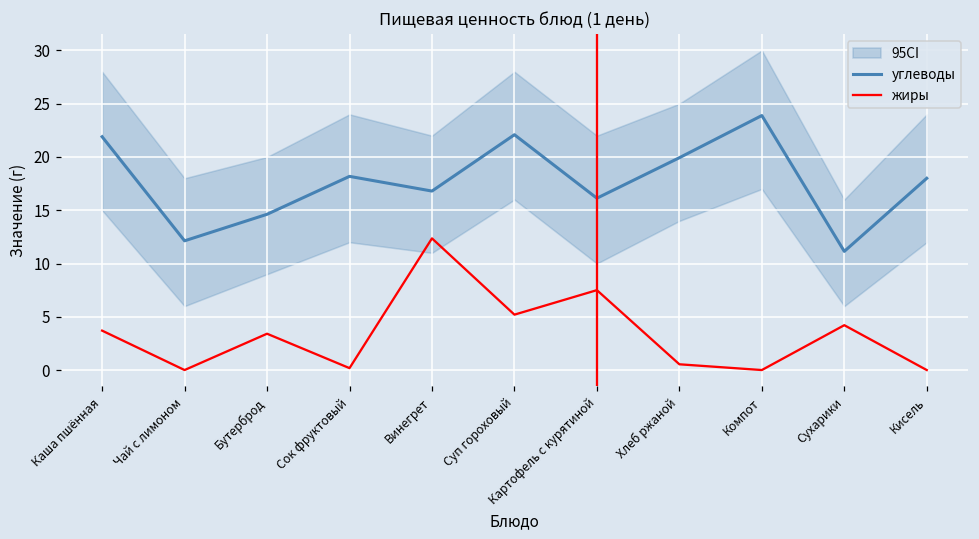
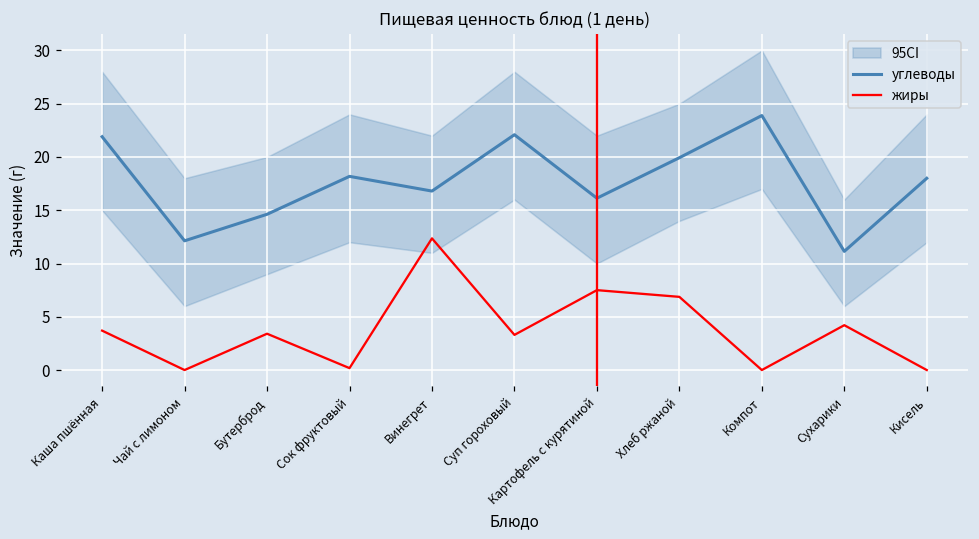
  {
    "жиры": {
      "Каша пшённая": 4,
      "Чай с лимоном": 0,
      "Бутерброд": 3,
      "Сок фруктовый": 0,
      "Винегрет": 12,
-     "Суп гороховый": 5,
+     "Суп гороховый": 3,
      "Картофель с курятиной": 8,
-     "Хлеб ржаной": 1,
+     "Хлеб ржаной": 7,
      "Компот": 0,
      "Сухарики": 4,
      "Кисель": 0
    }
  }
